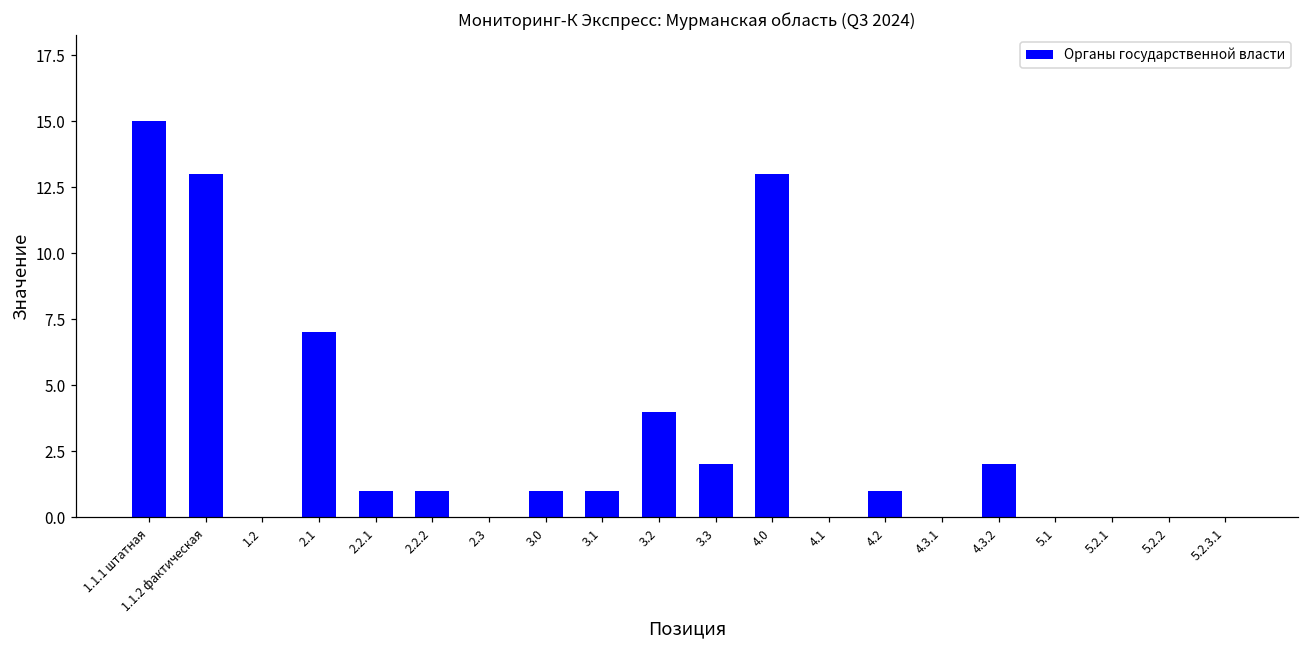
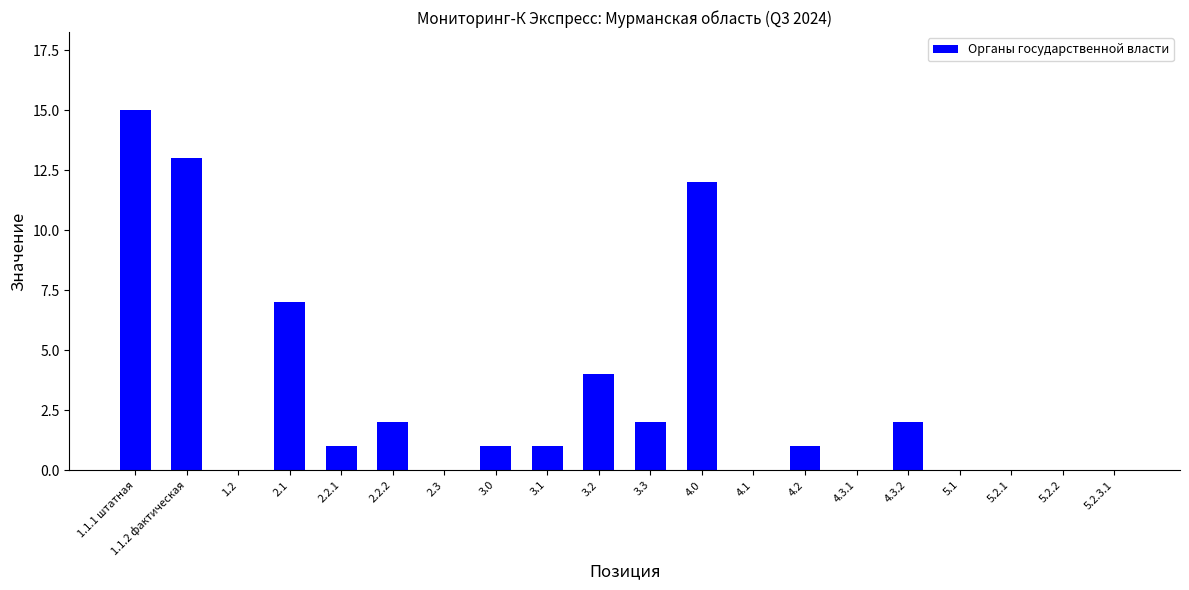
  {
    "1.1.1 штатная": 15,
    "1.1.2 фактическая": 13,
    "1.2": 0,
    "2.1": 7,
    "2.2.1": 1,
-   "2.2.2": 1,
+   "2.2.2": 2,
    "2.3": 0,
    "3.0": 1,
    "3.1": 1,
    "3.2": 4,
    "3.3": 2,
-   "4.0": 13,
+   "4.0": 12,
    "4.1": 0,
    "4.2": 1,
    "4.3.1": 0,
    "4.3.2": 2,
    "5.1": 0,
    "5.2.1": 0,
    "5.2.2": 0,
    "5.2.3.1": 0
  }
